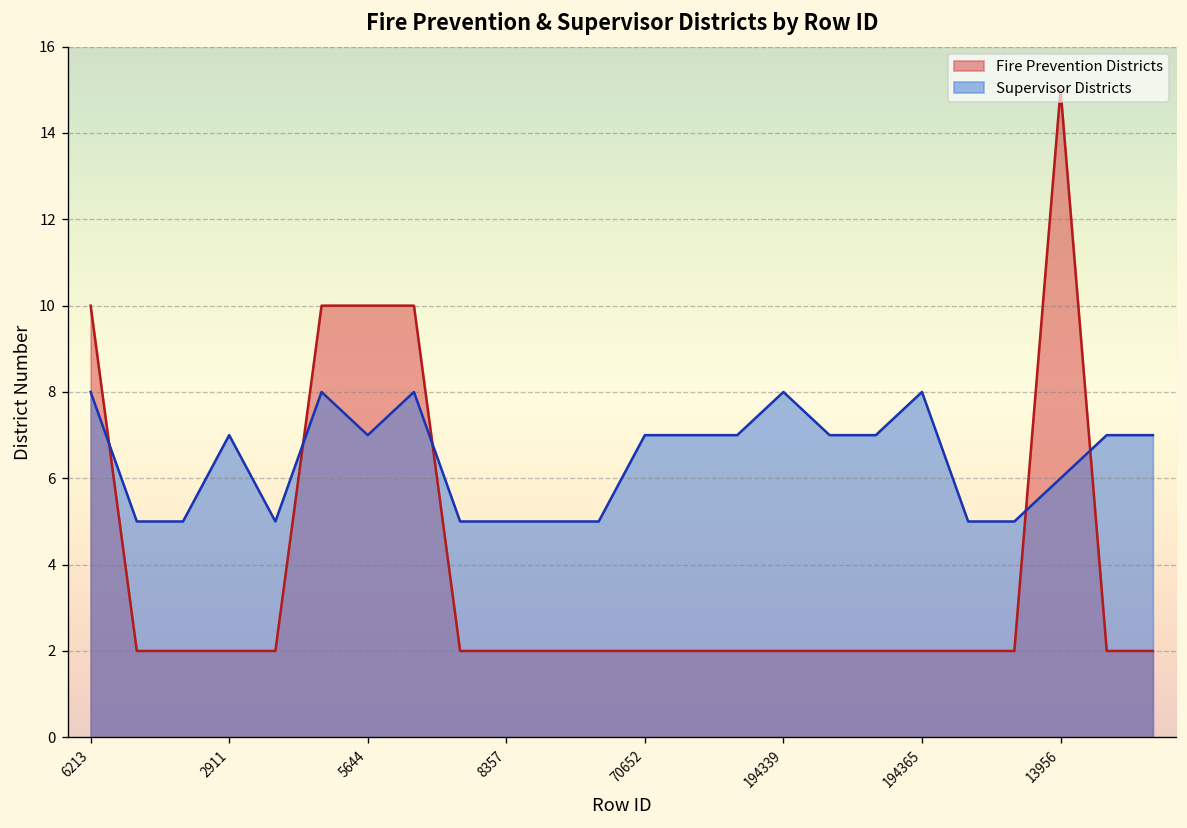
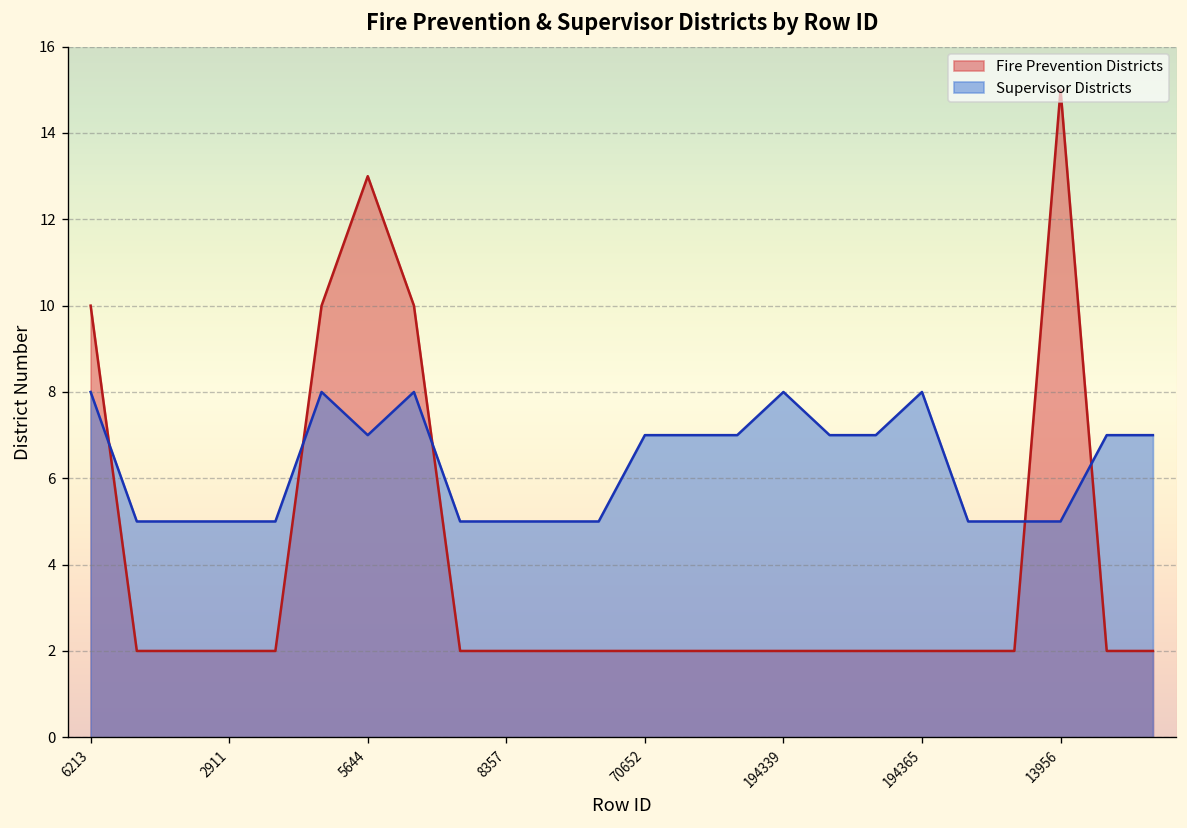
  {
    "Fire Prevention Districts": {
      "6213": 10,
      "2911": 2,
-     "5644": 10,
+     "5644": 13,
      "8357": 2,
      "70652": 2,
      "194339": 2,
      "194365": 2
    },
    "Supervisor Districts": {
      "6213": 8,
-     "2911": 7,
+     "2911": 5,
      "5644": 7,
      "8357": 5,
      "70652": 7,
      "194339": 8,
      "194365": 8,
-     "13956": 6
+     "13956": 5
    }
  }
